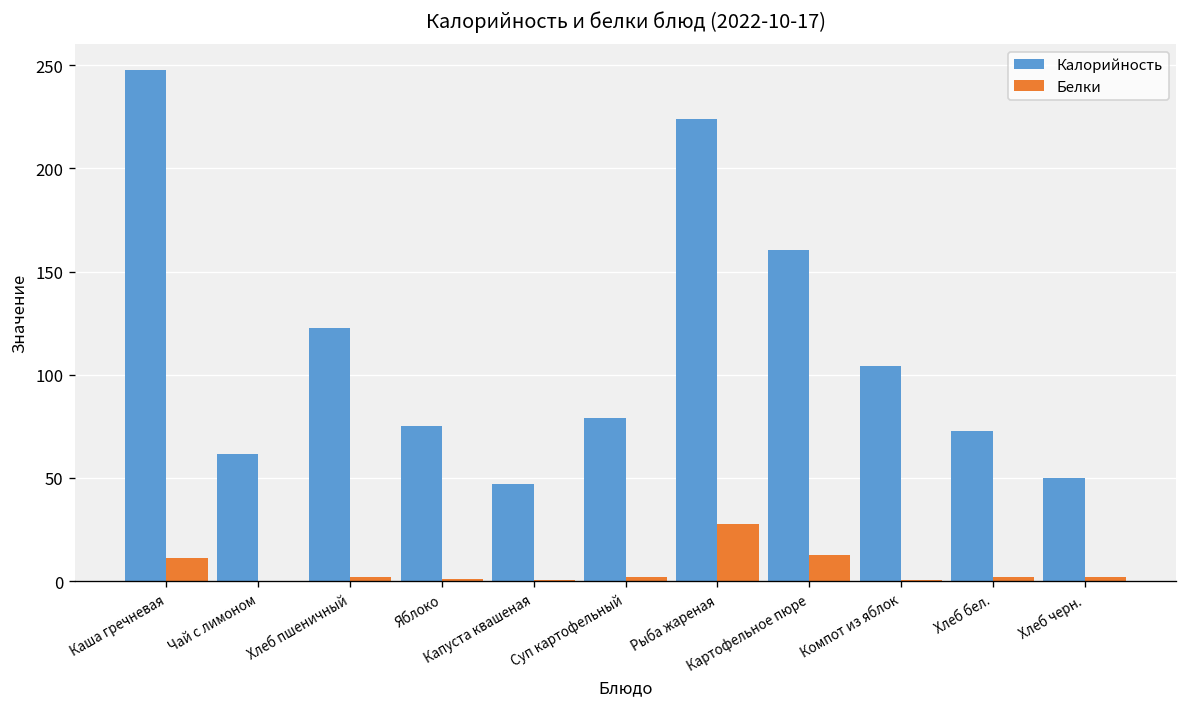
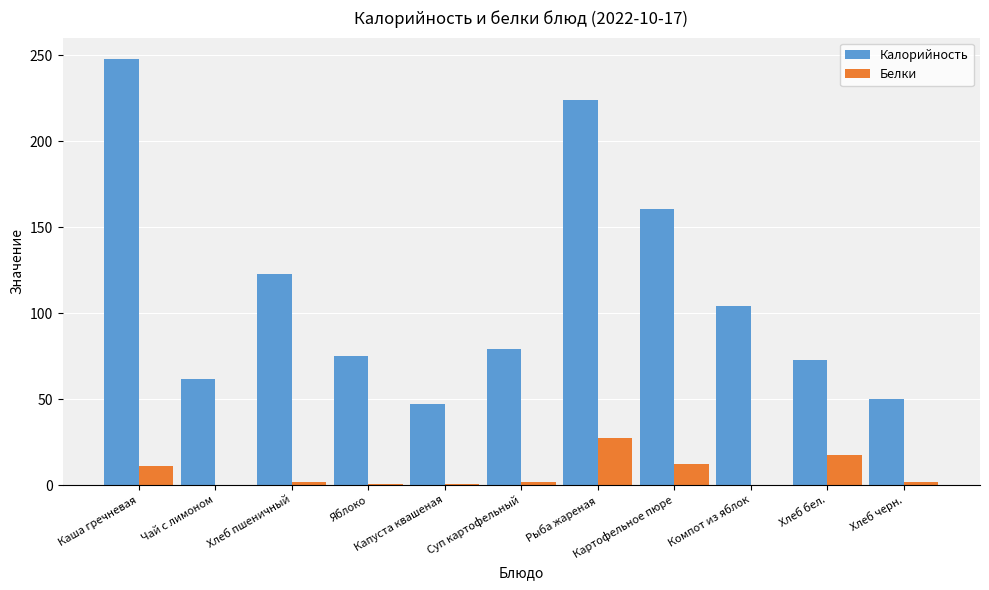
  {
    "Калорийность": {
      "Каша гречневая": 248,
      "Чай с лимоном": 62,
      "Хлеб пшеничный": 123,
      "Яблоко": 75,
      "Капуста квашеная": 47,
      "Суп картофельный": 79,
      "Рыба жареная": 224,
      "Картофельное пюре": 160,
      "Компот из яблок": 104,
      "Хлеб бел.": 73,
      "Хлеб черн.": 50
    },
    "Белки": {
      "Каша гречневая": 11,
      "Хлеб пшеничный": 2,
      "Суп картофельный": 2,
      "Рыба жареная": 28,
      "Картофельное пюре": 12,
-     "Хлеб бел.": 2,
+     "Хлеб бел.": 17,
      "Хлеб черн.": 2
    }
  }
